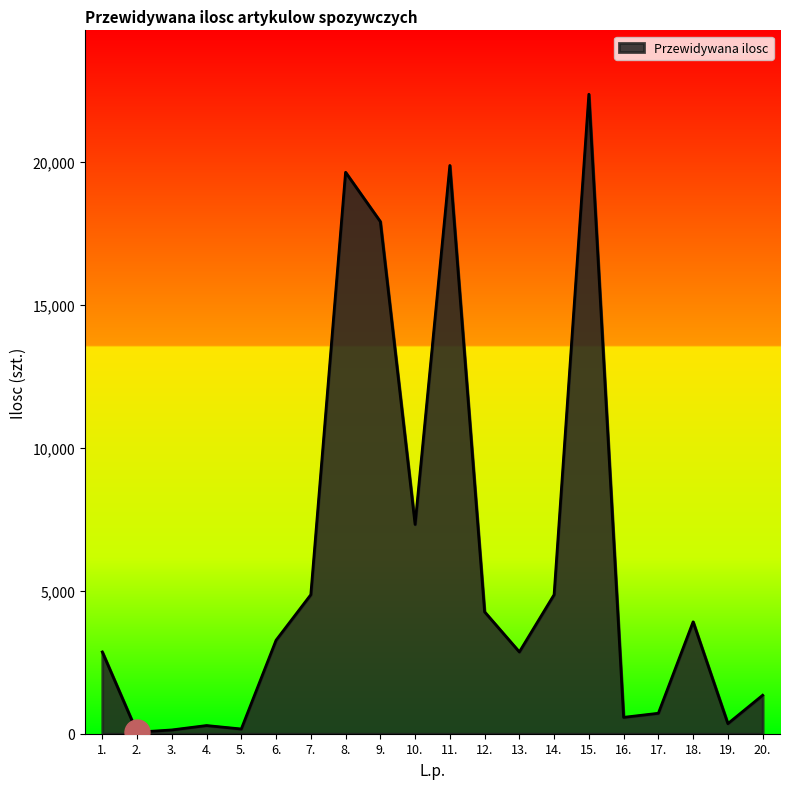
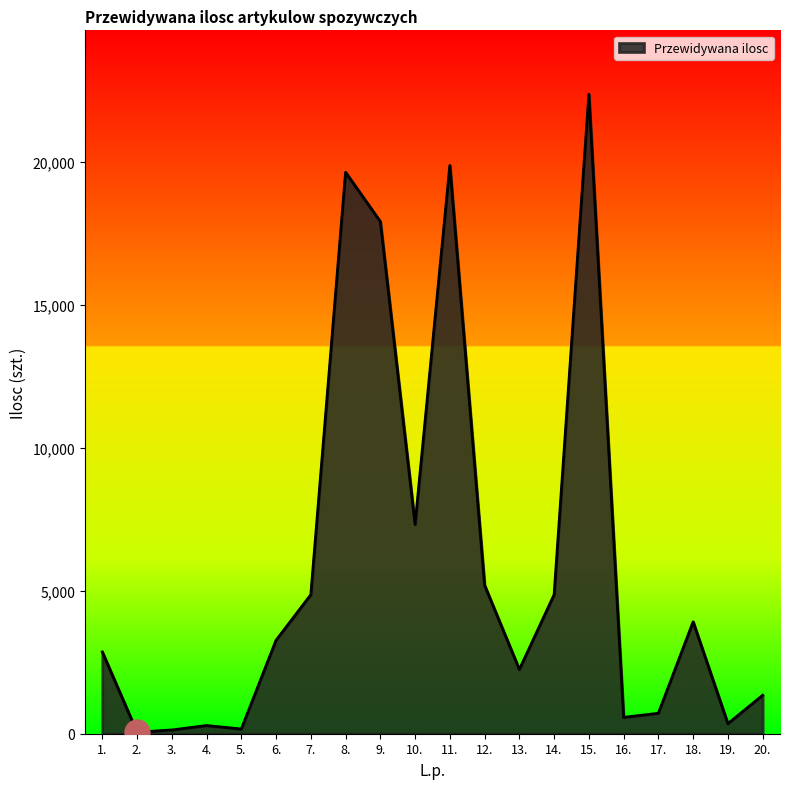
  {
    "Przewidywana ilosc": {
      "1.": "2,900",
      "3.": "100",
      "4.": "300",
      "5.": "200",
      "6.": "3,300",
      "7.": "4,900",
      "8.": "19,600",
      "9.": "17,900",
      "10.": "7,300",
      "11.": "19,900",
-     "12.": "4,300",
-     "13.": "2,900",
+     "12.": "5,200",
+     "13.": "2,200",
      "14.": "4,900",
      "15.": "22,400",
      "16.": "600",
      "17.": "700",
      "18.": "3,900",
      "19.": "400",
      "20.": "1,300"
    }
  }
